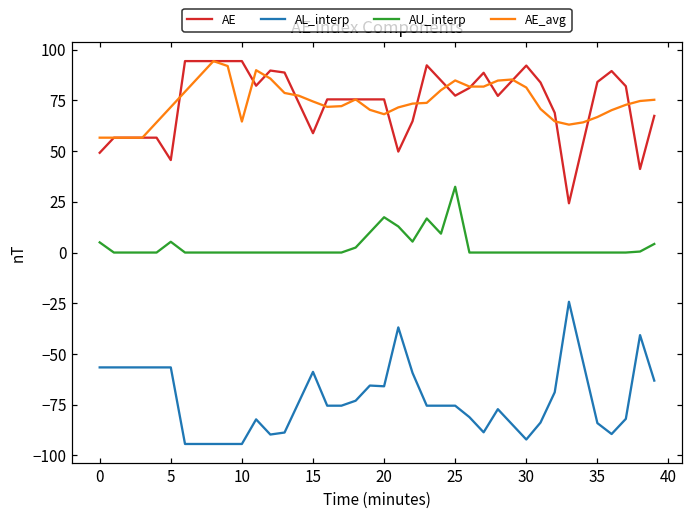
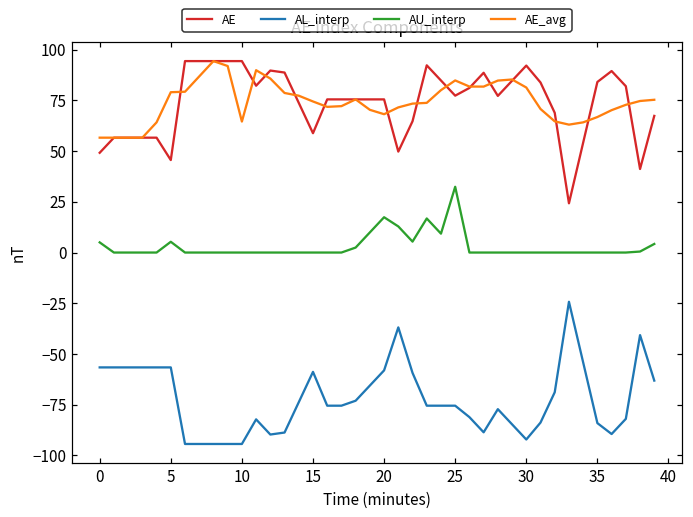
  {
    "AE": {
      "0": 49,
      "5": 46,
      "10": 94,
      "15": 59,
      "20": 75,
      "25": 77
    },
    "AL_interp": {
      "0": -57,
      "5": -57,
      "10": -94,
      "15": -59,
-     "20": -66,
+     "20": -58,
      "25": -75
    },
    "AU_interp": {
      "0": 5,
      "5": 5,
      "10": 0,
      "15": 0,
      "20": 17,
      "25": 32
    },
    "AE_avg": {
      "0": 57,
-     "5": 72,
+     "5": 79,
      "10": 65,
      "15": 74,
      "20": 68,
      "25": 85
    }
  }
